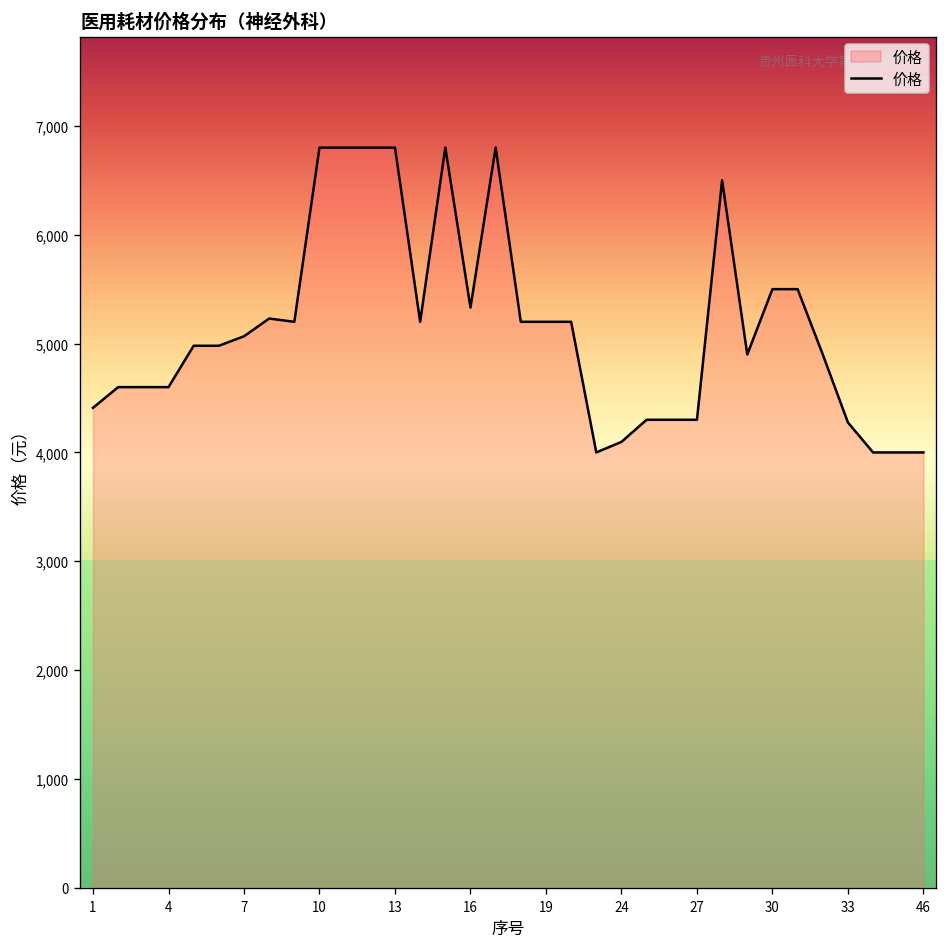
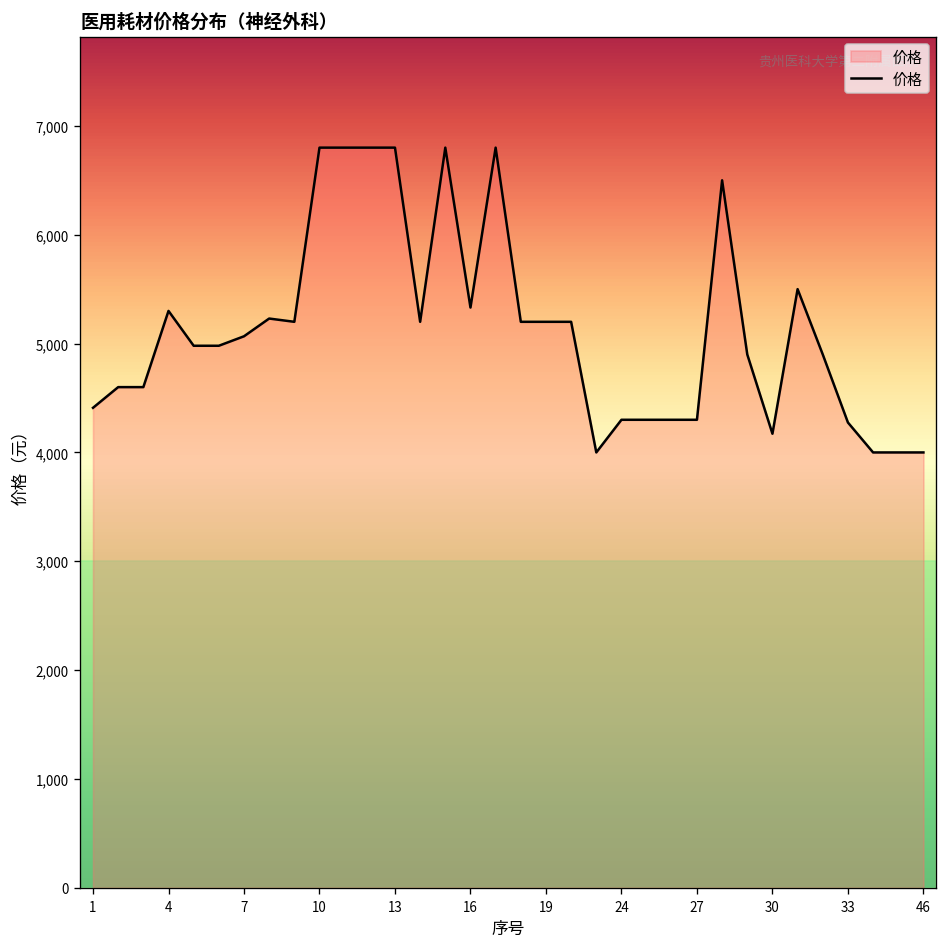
  {
    "1": "4,400",
-   "4": "4,600",
+   "4": "5,300",
    "7": "5,100",
    "10": "6,800",
    "13": "6,800",
    "16": "5,300",
    "19": "5,200",
-   "24": "4,100",
+   "24": "4,300",
    "27": "4,300",
-   "30": "5,500",
+   "30": "4,200",
    "33": "4,300",
    "46": "4,000"
  }
